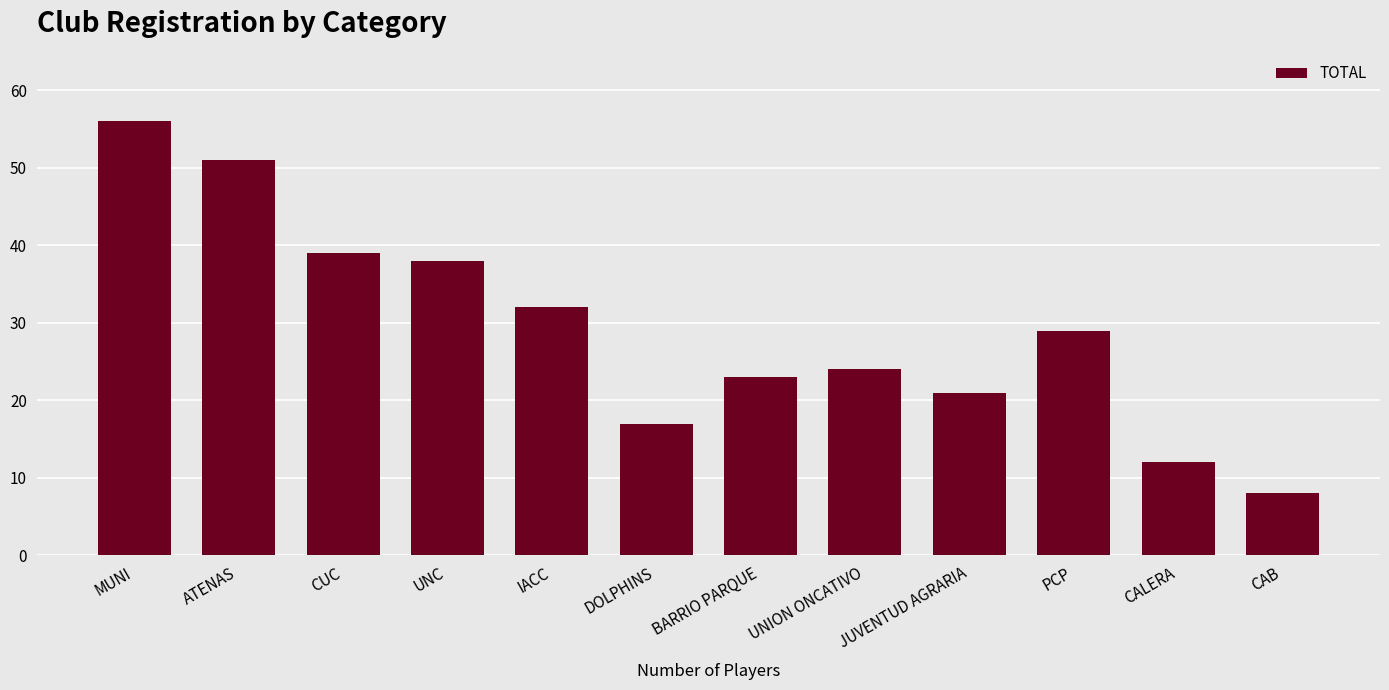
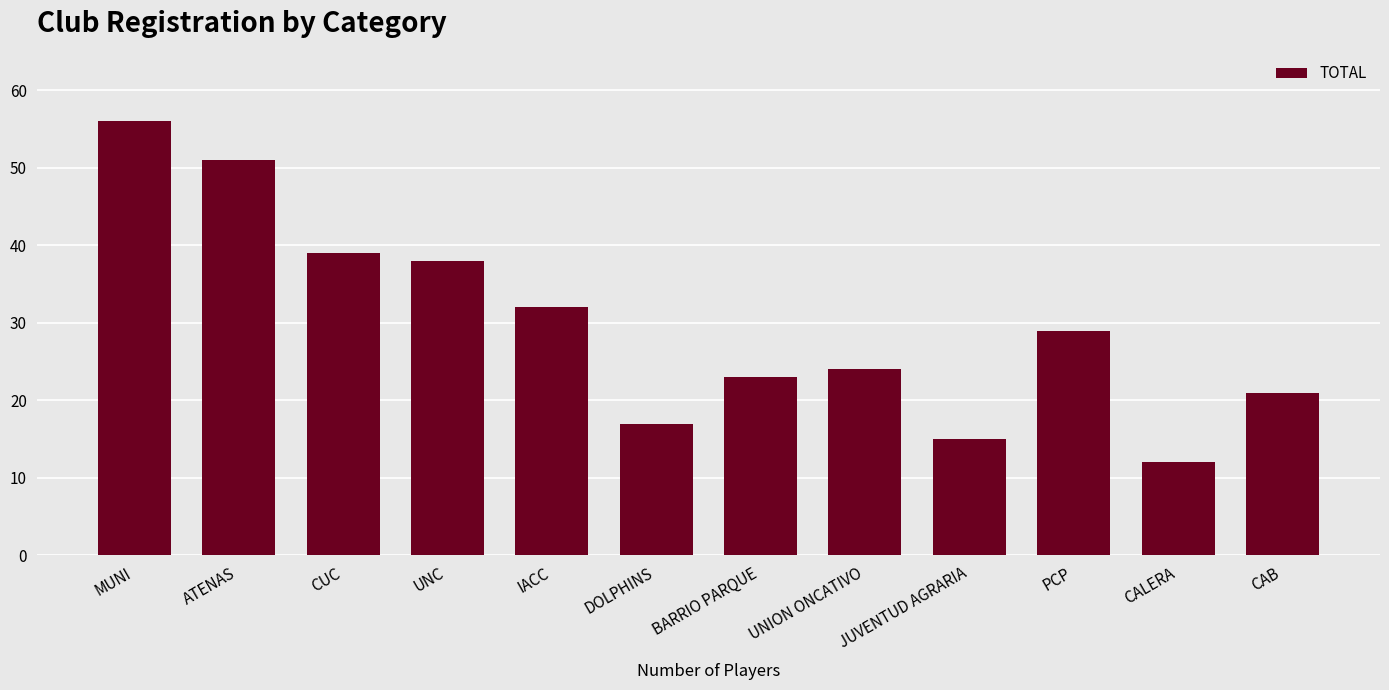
  {
    "MUNI": 56,
    "ATENAS": 51,
    "CUC": 39,
    "UNC": 38,
    "IACC": 32,
    "DOLPHINS": 17,
    "BARRIO PARQUE": 23,
    "UNION ONCATIVO": 24,
-   "JUVENTUD AGRARIA": 21,
+   "JUVENTUD AGRARIA": 15,
    "PCP": 29,
    "CALERA": 12,
-   "CAB": 8
+   "CAB": 21
  }
